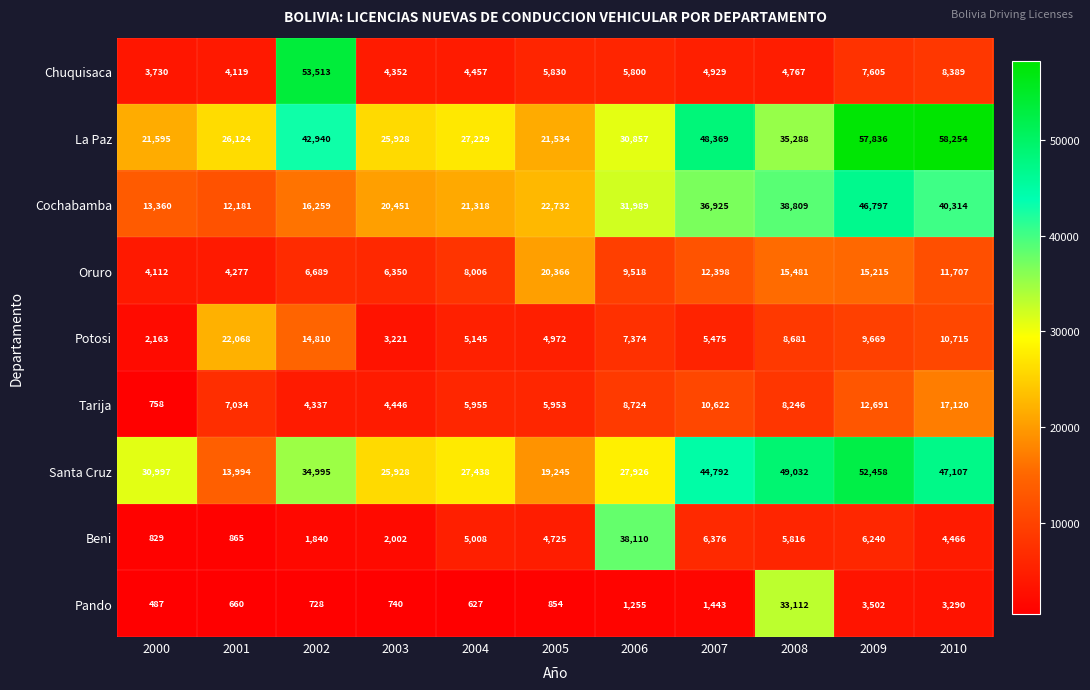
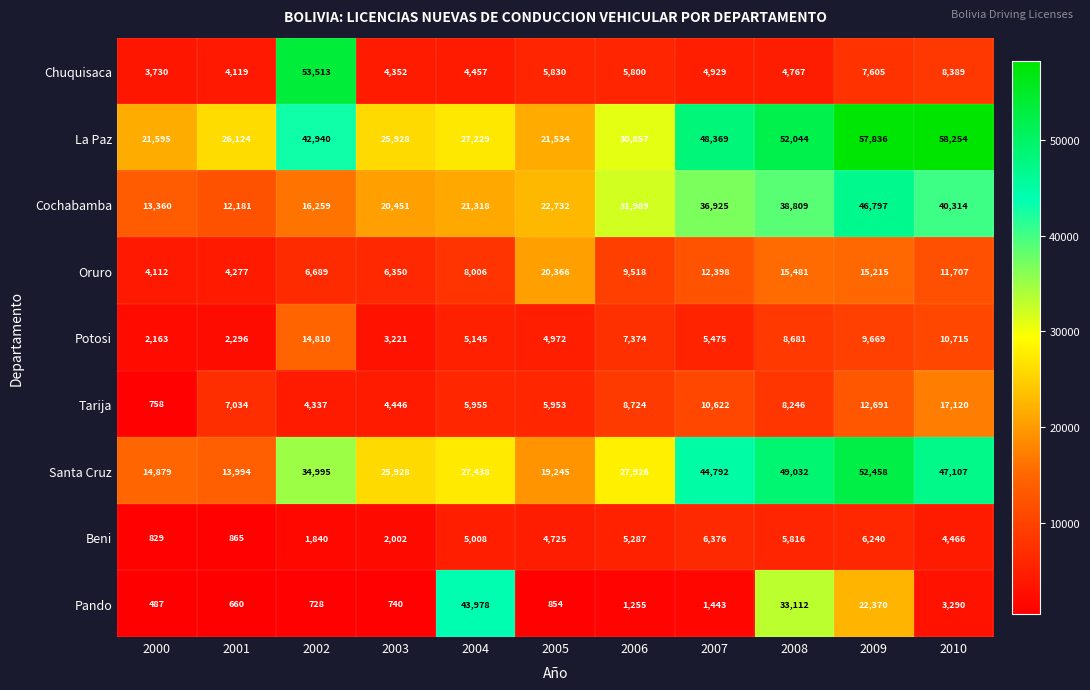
  {
    "Chuquisaca": {
      "2000": "3,730",
      "2001": "4,119",
      "2002": "53,513",
      "2003": "4,352",
      "2004": "4,457",
      "2005": "5,830",
      "2006": "5,800",
      "2007": "4,929",
      "2008": "4,767",
      "2009": "7,605",
      "2010": "8,389"
    },
    "La Paz": {
      "2000": "21,595",
      "2001": "26,124",
      "2002": "42,940",
      "2003": "25,928",
      "2004": "27,229",
      "2005": "21,534",
      "2006": "30,857",
      "2007": "48,369",
-     "2008": "35,288",
+     "2008": "52,044",
      "2009": "57,836",
      "2010": "58,254"
    },
    "Cochabamba": {
      "2000": "13,360",
      "2001": "12,181",
      "2002": "16,259",
      "2003": "20,451",
      "2004": "21,318",
      "2005": "22,732",
      "2006": "31,989",
      "2007": "36,925",
      "2008": "38,809",
      "2009": "46,797",
      "2010": "40,314"
    },
    "Oruro": {
      "2000": "4,112",
      "2001": "4,277",
      "2002": "6,689",
      "2003": "6,350",
      "2004": "8,006",
      "2005": "20,366",
      "2006": "9,518",
      "2007": "12,398",
      "2008": "15,481",
      "2009": "15,215",
      "2010": "11,707"
    },
    "Potosi": {
      "2000": "2,163",
-     "2001": "22,068",
+     "2001": "2,296",
      "2002": "14,810",
      "2003": "3,221",
      "2004": "5,145",
      "2005": "4,972",
      "2006": "7,374",
      "2007": "5,475",
      "2008": "8,681",
      "2009": "9,669",
      "2010": "10,715"
    },
    "Tarija": {
      "2000": "758",
      "2001": "7,034",
      "2002": "4,337",
      "2003": "4,446",
      "2004": "5,955",
      "2005": "5,953",
      "2006": "8,724",
      "2007": "10,622",
      "2008": "8,246",
      "2009": "12,691",
      "2010": "17,120"
    },
    "Santa Cruz": {
-     "2000": "30,997",
+     "2000": "14,879",
      "2001": "13,994",
      "2002": "34,995",
      "2003": "25,928",
      "2004": "27,438",
      "2005": "19,245",
      "2006": "27,926",
      "2007": "44,792",
      "2008": "49,032",
      "2009": "52,458",
      "2010": "47,107"
    },
    "Beni": {
      "2000": "829",
      "2001": "865",
      "2002": "1,840",
      "2003": "2,002",
      "2004": "5,008",
      "2005": "4,725",
-     "2006": "38,110",
+     "2006": "5,287",
      "2007": "6,376",
      "2008": "5,816",
      "2009": "6,240",
      "2010": "4,466"
    },
    "Pando": {
      "2000": "487",
      "2001": "660",
      "2002": "728",
      "2003": "740",
-     "2004": "627",
+     "2004": "43,978",
      "2005": "854",
      "2006": "1,255",
      "2007": "1,443",
      "2008": "33,112",
-     "2009": "3,502",
+     "2009": "22,370",
      "2010": "3,290"
    }
  }
